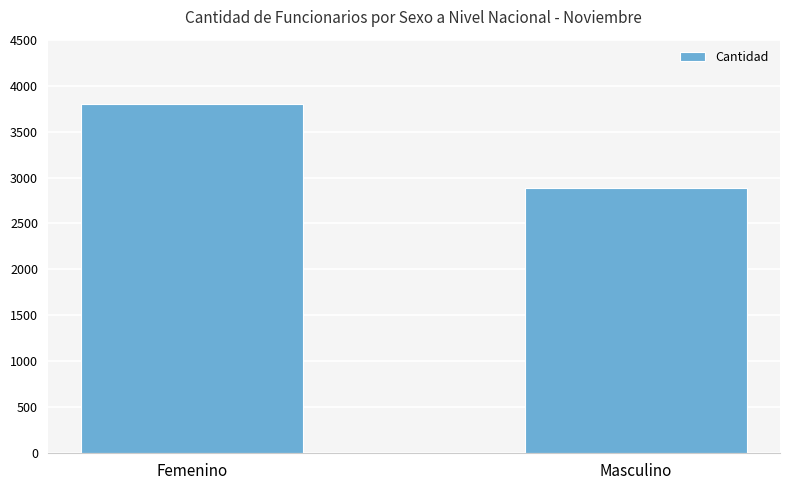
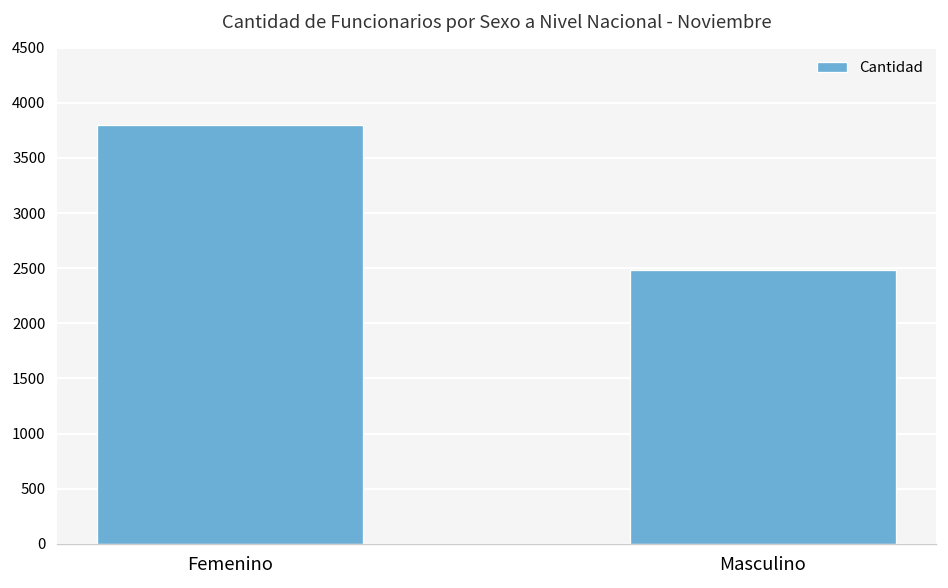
  {
    "Femenino": 3800,
-   "Masculino": 2900
+   "Masculino": 2500
  }
